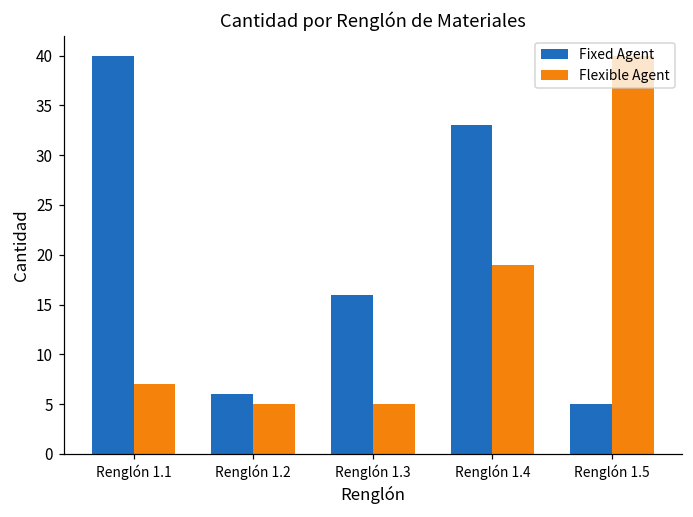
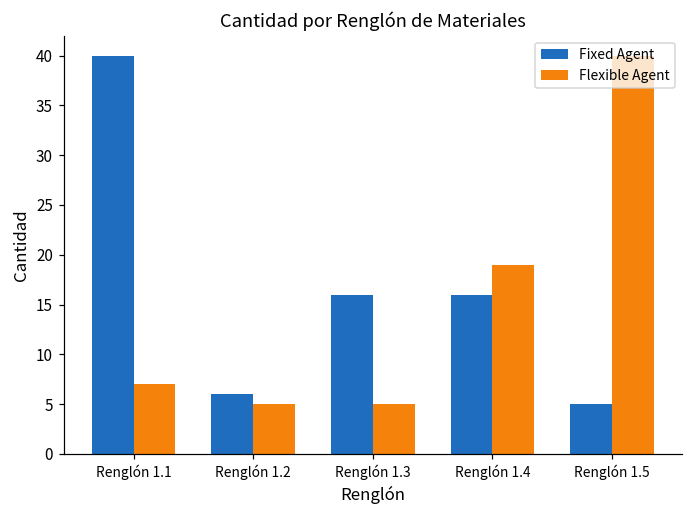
  {
    "Fixed Agent": {
      "Renglón 1.1": 40,
      "Renglón 1.2": 6,
      "Renglón 1.3": 16,
-     "Renglón 1.4": 33,
+     "Renglón 1.4": 16,
      "Renglón 1.5": 5
    },
    "Flexible Agent": {
      "Renglón 1.1": 7,
      "Renglón 1.2": 5,
      "Renglón 1.3": 5,
      "Renglón 1.4": 19
    }
  }
